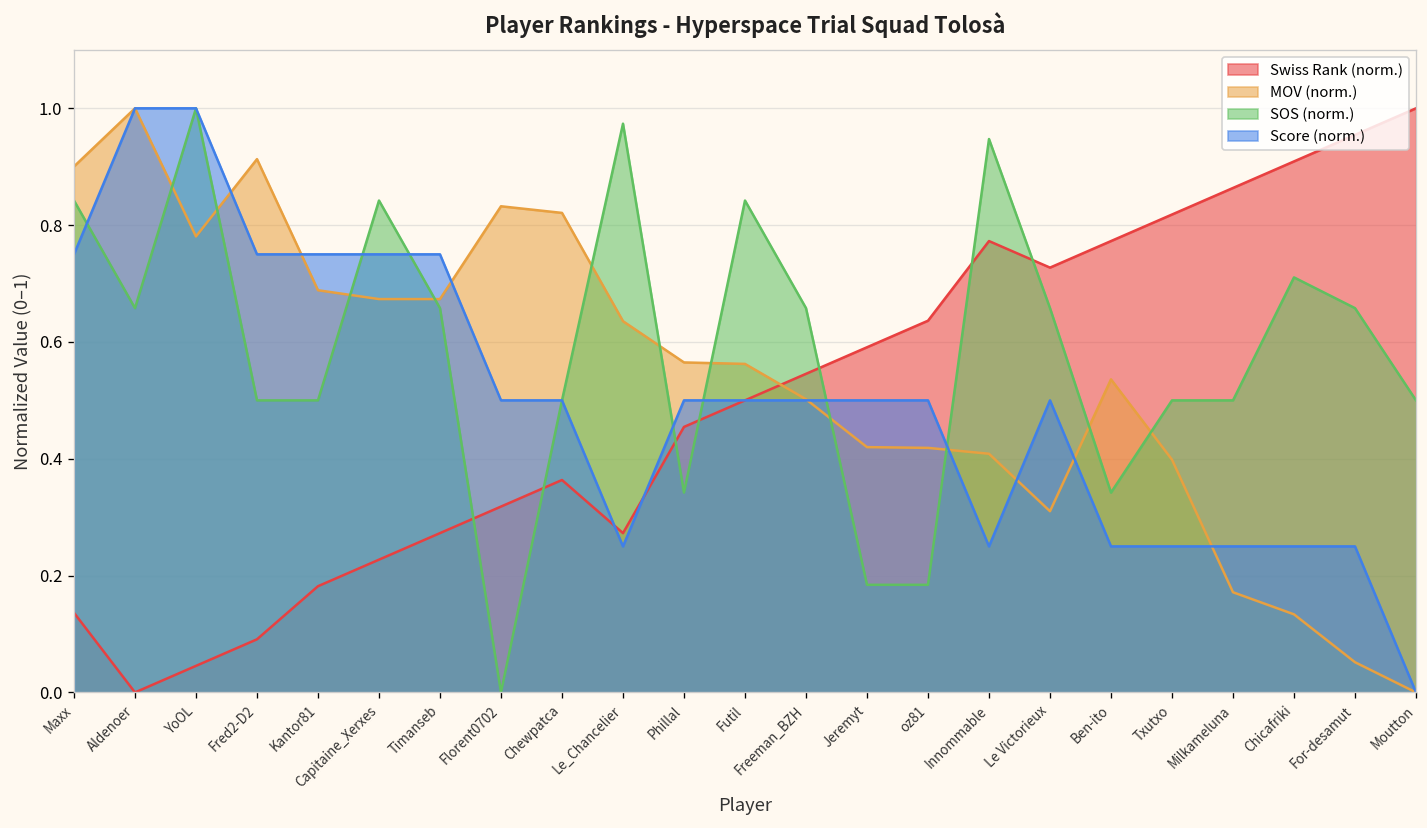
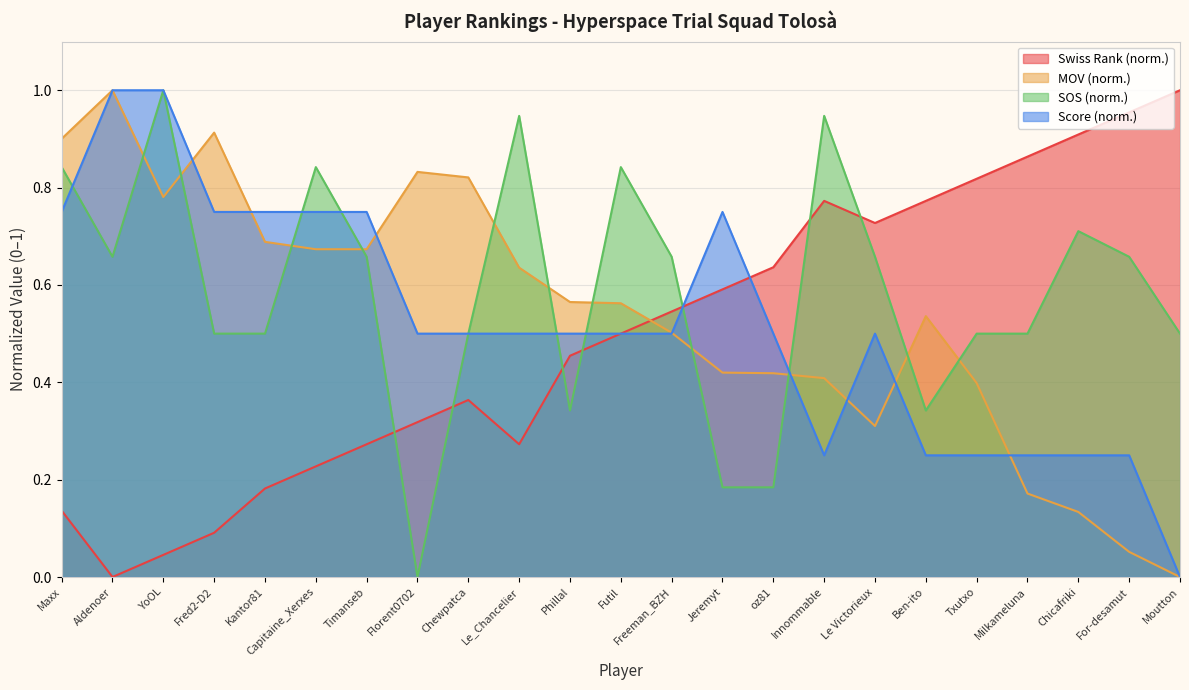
  {
    "Swiss Rank (norm.)": {
      "Maxx": 0.14,
      "Aldenoer": 0.00,
      "YoOL": 0.05,
      "Fred2-D2": 0.09,
      "Kantor81": 0.18,
      "Capitaine_Xerxes": 0.23,
      "Timanseb": 0.27,
      "Florent0702": 0.32,
      "Chewpatca": 0.36,
      "Le_Chancelier": 0.27,
      "Phillal": 0.45,
      "Freeman_BZH": 0.55,
      "Jeremyt": 0.59,
      "oz81": 0.64,
      "Innommable": 0.77,
      "Le Victorieux": 0.73,
      "Ben-ito": 0.77,
      "Txutxo": 0.82,
      "Milkameluna": 0.86,
      "Chicafriki": 0.91,
      "Moutton": 1.00
    },
    "MOV (norm.)": {
      "Maxx": 0.90,
      "YoOL": 0.78,
      "Fred2-D2": 0.91,
      "Kantor81": 0.69,
      "Capitaine_Xerxes": 0.67,
      "Timanseb": 0.67,
      "Florent0702": 0.83,
      "Chewpatca": 0.82,
      "Le_Chancelier": 0.64,
      "Phillal": 0.56,
      "Futil": 0.56,
      "Jeremyt": 0.42,
      "oz81": 0.42,
      "Innommable": 0.41,
      "Le Victorieux": 0.31,
      "Ben-ito": 0.54,
      "Txutxo": 0.40,
      "Milkameluna": 0.17,
      "Chicafriki": 0.13,
      "For-desamut": 0.05
    },
    "SOS (norm.)": {
      "Maxx": 0.84,
      "Aldenoer": 0.66,
      "Fred2-D2": 0.50,
      "Kantor81": 0.50,
      "Capitaine_Xerxes": 0.84,
      "Timanseb": 0.66,
      "Florent0702": 0.00,
-     "Le_Chancelier": 0.97,
+     "Le_Chancelier": 0.95,
      "Phillal": 0.34,
      "Futil": 0.84,
      "Freeman_BZH": 0.66,
      "Jeremyt": 0.18,
      "oz81": 0.18,
      "Innommable": 0.95,
      "Le Victorieux": 0.66,
      "Ben-ito": 0.34,
      "Txutxo": 0.50,
      "Milkameluna": 0.50,
      "Chicafriki": 0.71,
      "For-desamut": 0.66,
      "Moutton": 0.50
    },
    "Score (norm.)": {
      "Maxx": 0.75,
      "Fred2-D2": 0.75,
      "Kantor81": 0.75,
      "Capitaine_Xerxes": 0.75,
      "Timanseb": 0.75,
      "Florent0702": 0.50,
-     "Le_Chancelier": 0.25,
+     "Le_Chancelier": 0.50,
      "Phillal": 0.50,
-     "Jeremyt": 0.50,
+     "Jeremyt": 0.75,
      "oz81": 0.50,
      "Innommable": 0.25,
      "Le Victorieux": 0.50,
      "Ben-ito": 0.25,
      "Txutxo": 0.25,
      "Milkameluna": 0.25,
      "Chicafriki": 0.25,
      "For-desamut": 0.25
    }
  }
